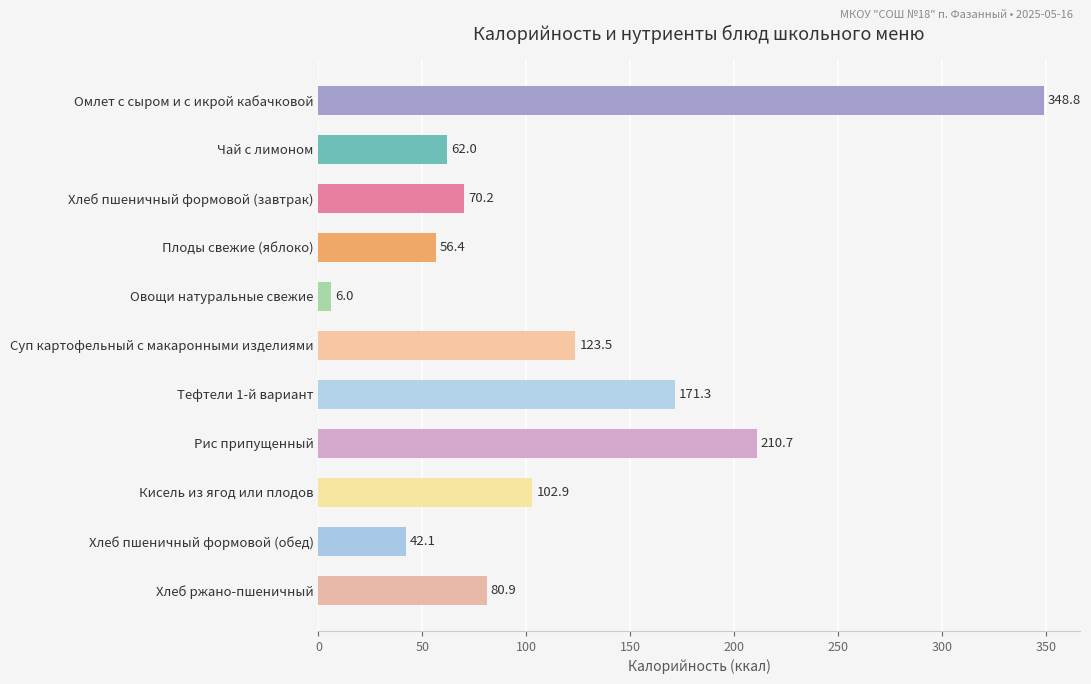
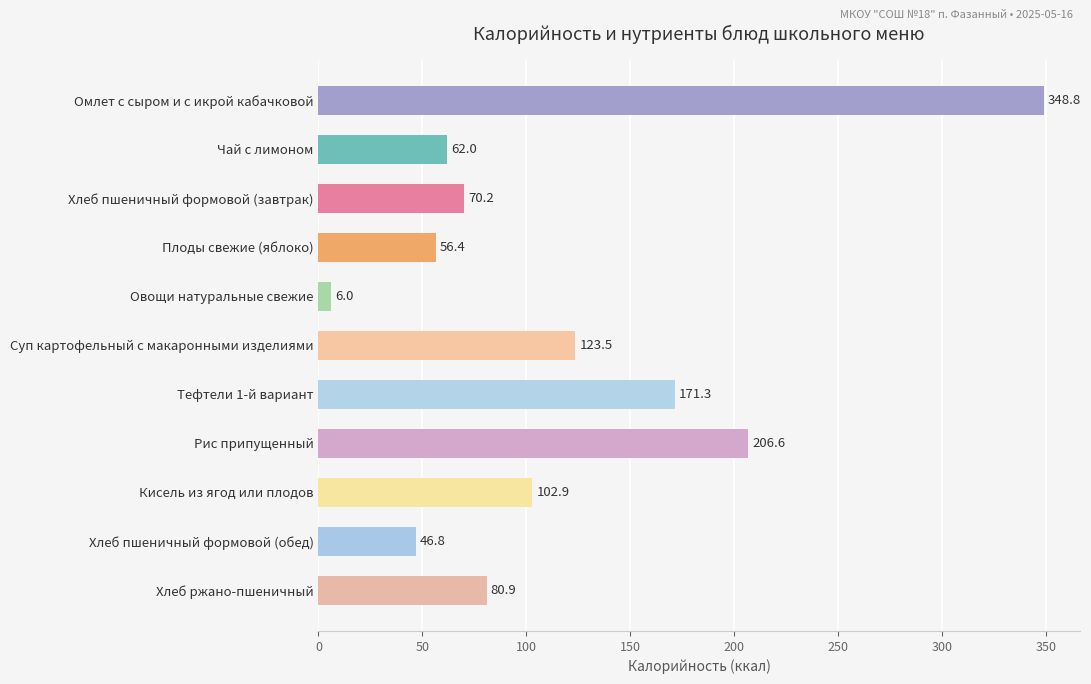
  {
    "Омлет с сыром и с икрой кабачковой": 348.8,
    "Чай с лимоном": 62.0,
    "Хлеб пшеничный формовой (завтрак)": 70.2,
    "Плоды свежие (яблоко)": 56.4,
    "Овощи натуральные свежие": 6.0,
    "Суп картофельный с макаронными изделиями": 123.5,
    "Тефтели 1-й вариант": 171.3,
-   "Рис припущенный": 210.7,
+   "Рис припущенный": 206.6,
    "Кисель из ягод или плодов": 102.9,
-   "Хлеб пшеничный формовой (обед)": 42.1,
+   "Хлеб пшеничный формовой (обед)": 46.8,
    "Хлеб ржано-пшеничный": 80.9
  }
